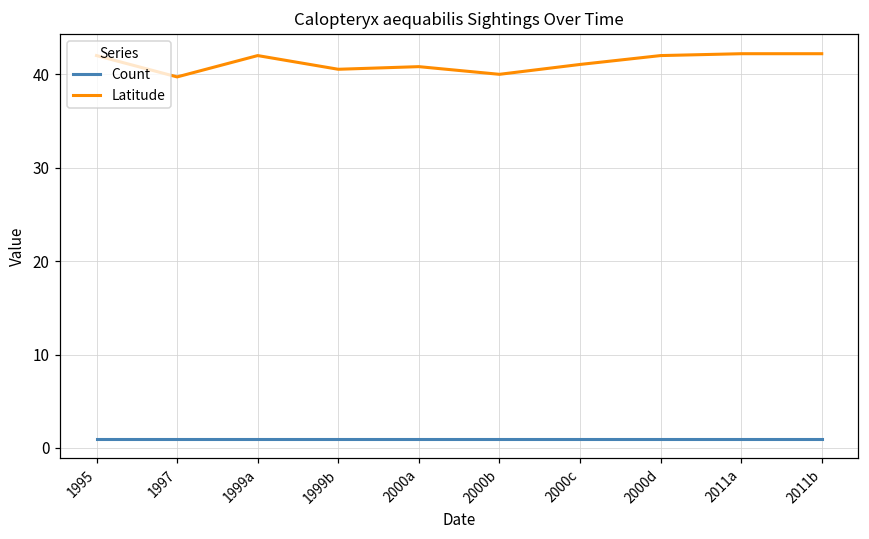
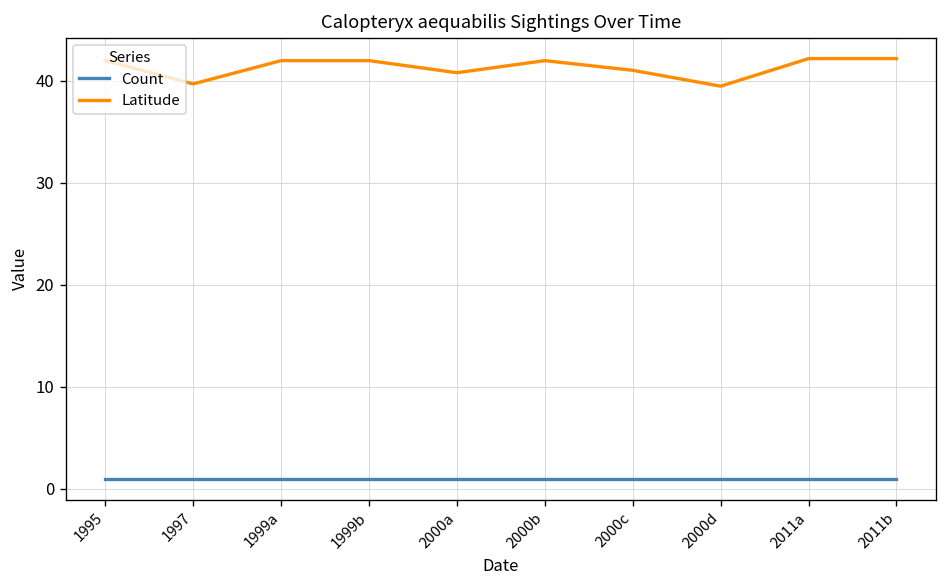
  {
    "Count": {
      "1995": 1,
      "1997": 1,
      "1999a": 1,
      "1999b": 1,
      "2000a": 1,
      "2000b": 1,
      "2000c": 1,
      "2000d": 1,
      "2011a": 1,
      "2011b": 1
    },
    "Latitude": {
      "1997": 40,
      "1999a": 42,
-     "1999b": 41,
+     "1999b": 42,
      "2000a": 41,
-     "2000b": 40,
+     "2000b": 42,
      "2000c": 41,
-     "2000d": 42,
+     "2000d": 39,
      "2011a": 42,
      "2011b": 42
    }
  }
